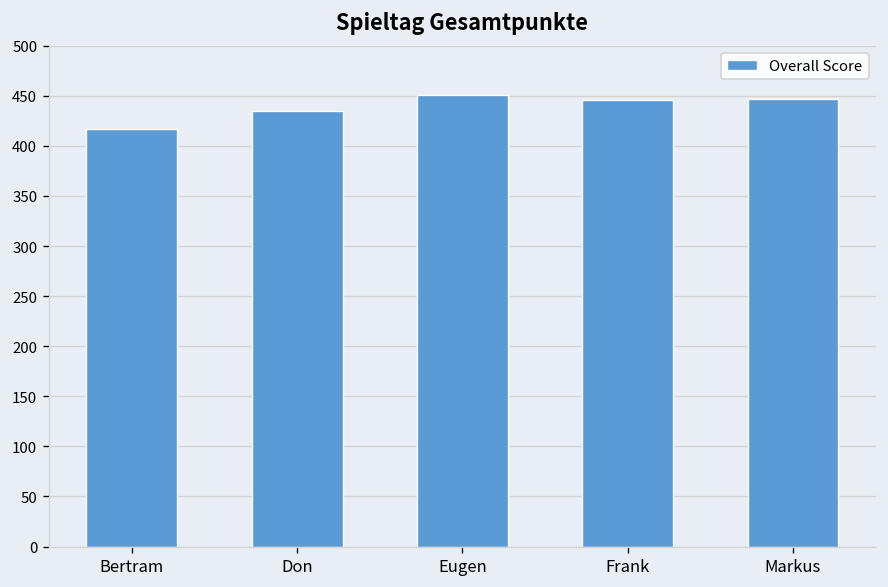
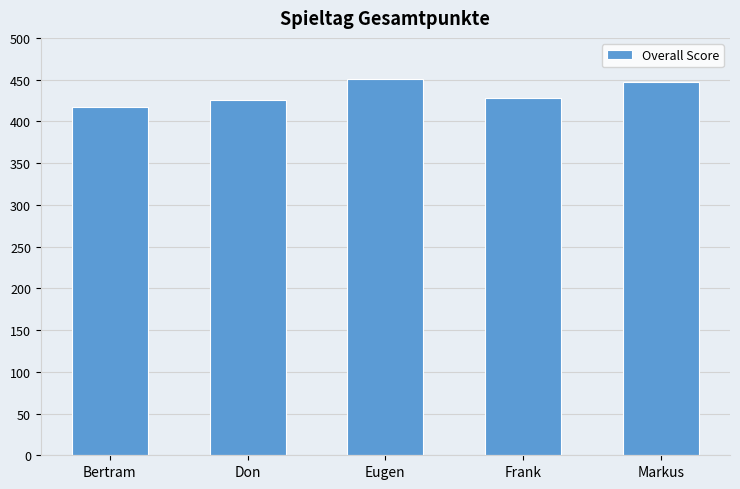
  {
    "Bertram": 420,
-   "Don": 440,
+   "Don": 430,
    "Eugen": 450,
-   "Frank": 450,
+   "Frank": 430,
    "Markus": 450
  }
